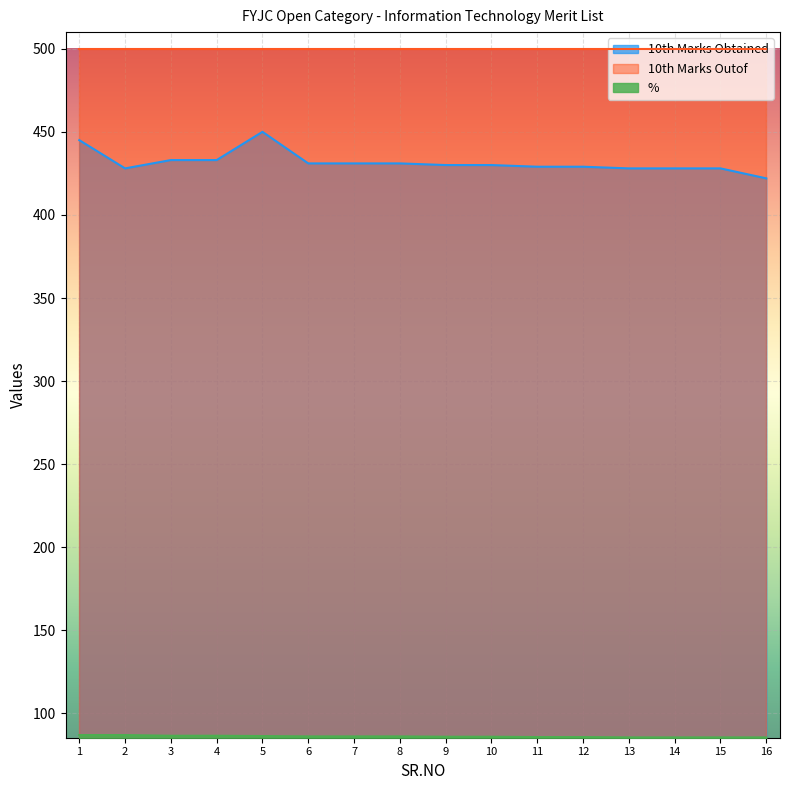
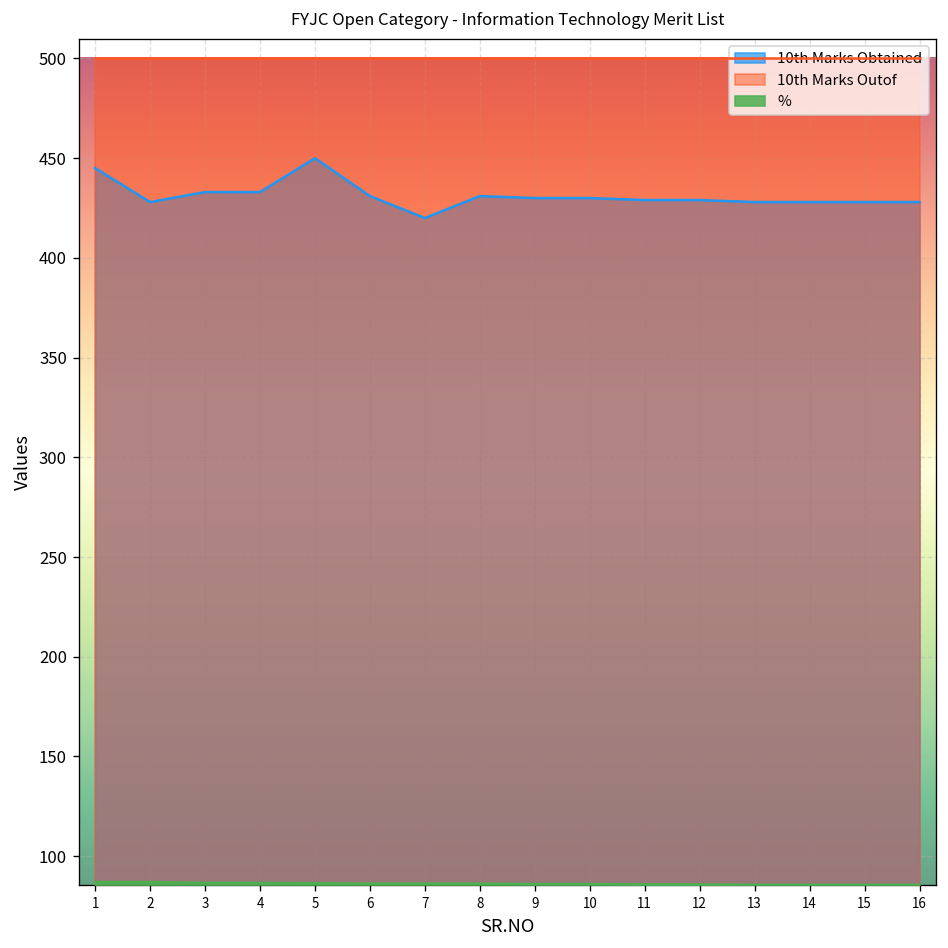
  {
    "10th Marks Obtained": {
      "1": 445,
      "2": 428,
      "3": 433,
      "4": 433,
      "5": 450,
      "6": 431,
-     "7": 431,
+     "7": 420,
      "8": 431,
      "9": 430,
      "10": 430,
      "11": 429,
      "12": 429,
      "13": 428,
      "14": 428,
      "15": 428,
-     "16": 422
+     "16": 428
    },
    "10th Marks Outof": {
      "1": 500,
      "2": 500,
      "3": 500,
      "4": 500,
      "5": 500,
      "6": 500,
      "7": 500,
      "8": 500,
      "9": 500,
      "10": 500,
      "11": 500,
      "12": 500
    },
    "%": {
      "1": 87,
      "2": 87,
      "3": 87,
      "4": 87,
      "5": 86,
      "6": 86,
      "7": 86,
      "8": 86,
      "9": 86,
      "10": 86,
      "11": 86,
      "12": 86,
      "13": 86,
      "14": 86,
      "15": 86,
      "16": 86
    }
  }
